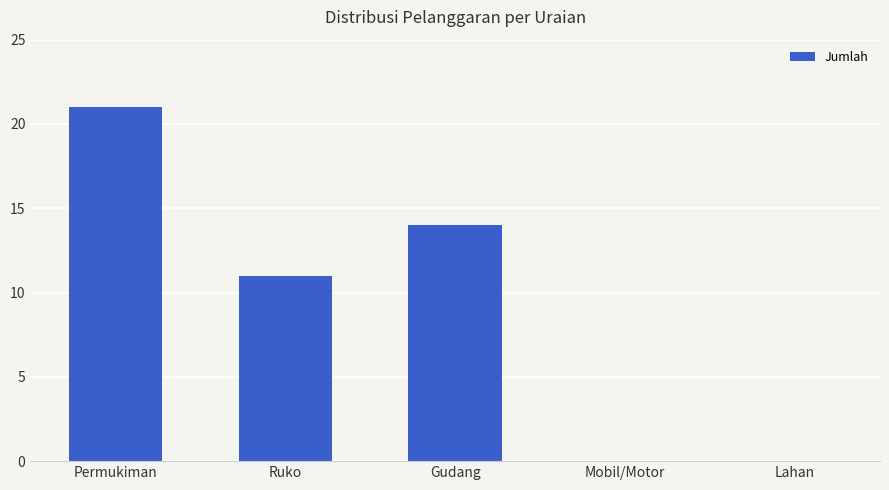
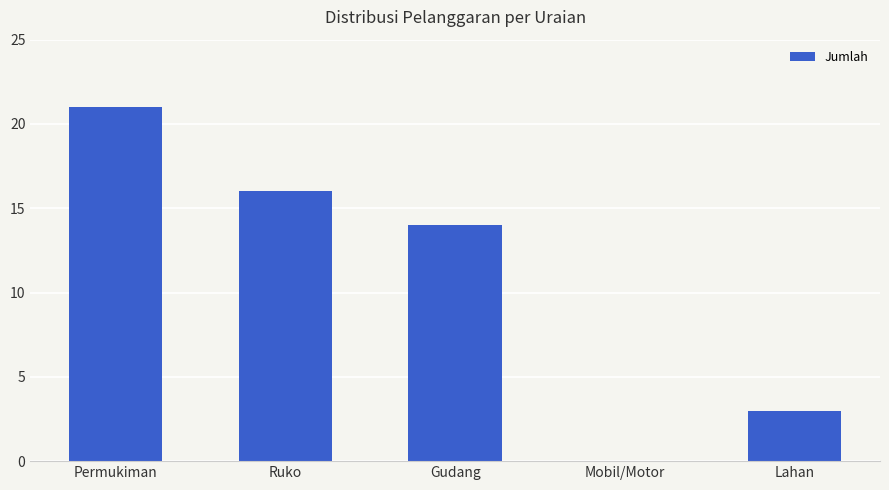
  {
    "Permukiman": 21,
-   "Ruko": 11,
+   "Ruko": 16,
    "Gudang": 14,
    "Mobil/Motor": 0,
-   "Lahan": 0
+   "Lahan": 3
  }
